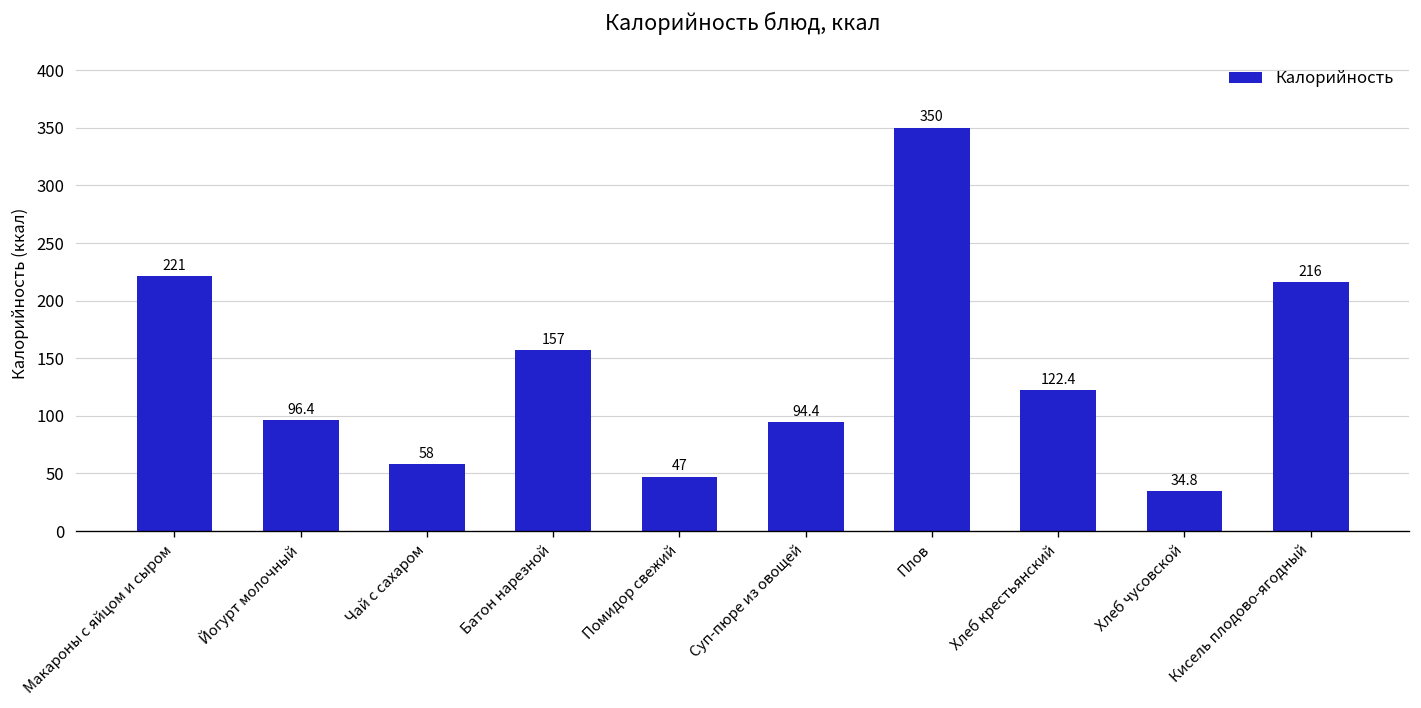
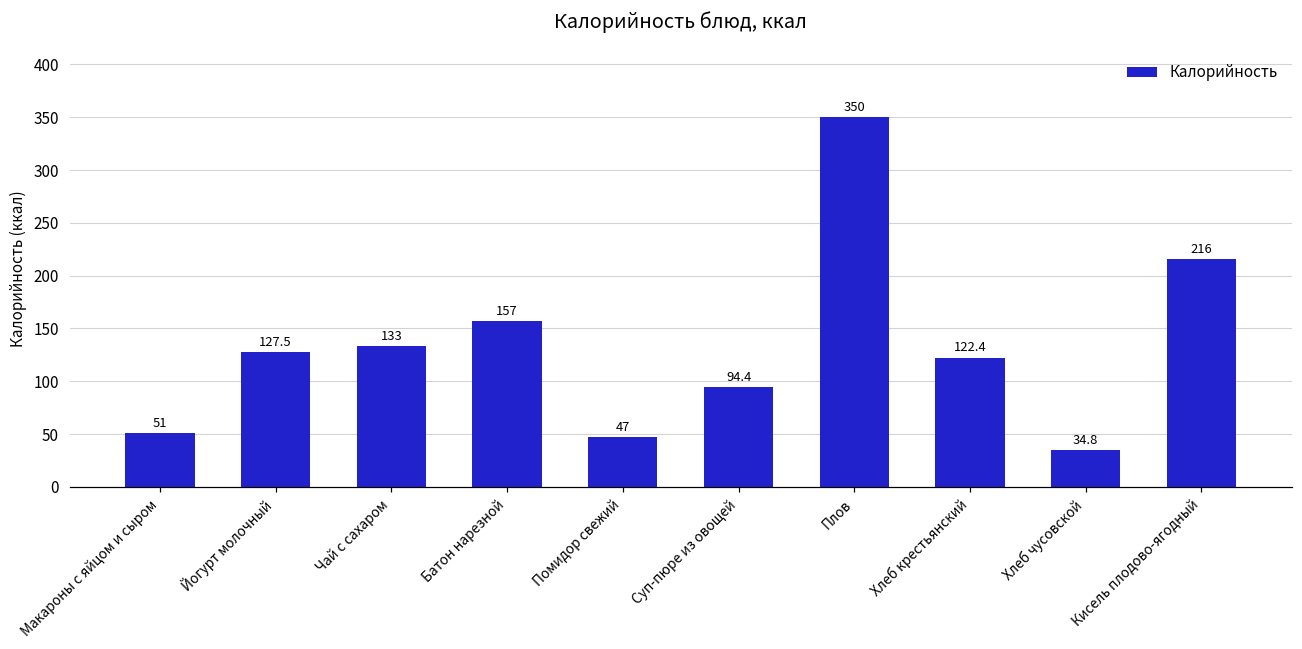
  {
-   "Макароны с яйцом и сыром": 221,
-   "Йогурт молочный": 96.4,
-   "Чай с сахаром": 58,
+   "Макароны с яйцом и сыром": 51,
+   "Йогурт молочный": 127.5,
+   "Чай с сахаром": 133,
    "Батон нарезной": 157,
    "Помидор свежий": 47,
    "Суп-пюре из овощей": 94.4,
    "Плов": 350,
    "Хлеб крестьянский": 122.4,
    "Хлеб чусовской": 34.8,
    "Кисель плодово-ягодный": 216
  }
